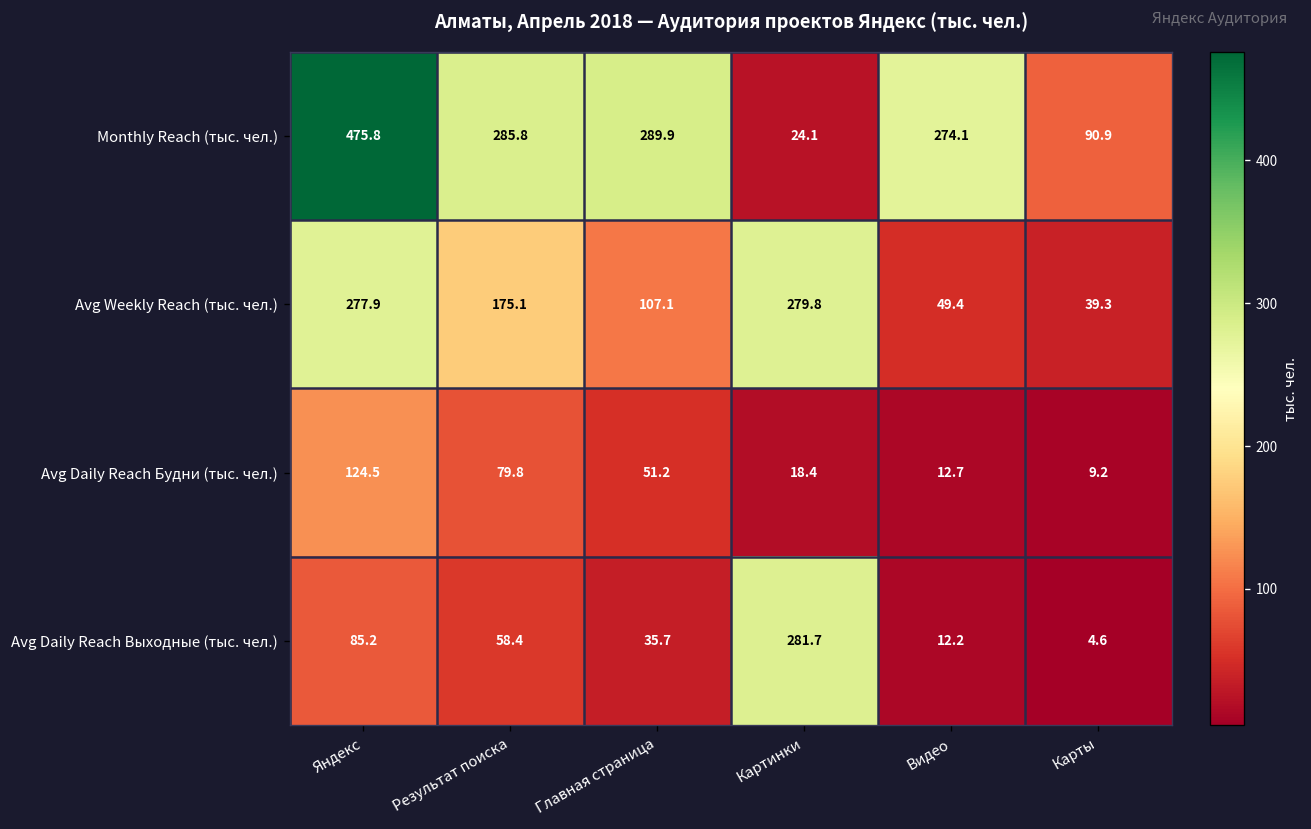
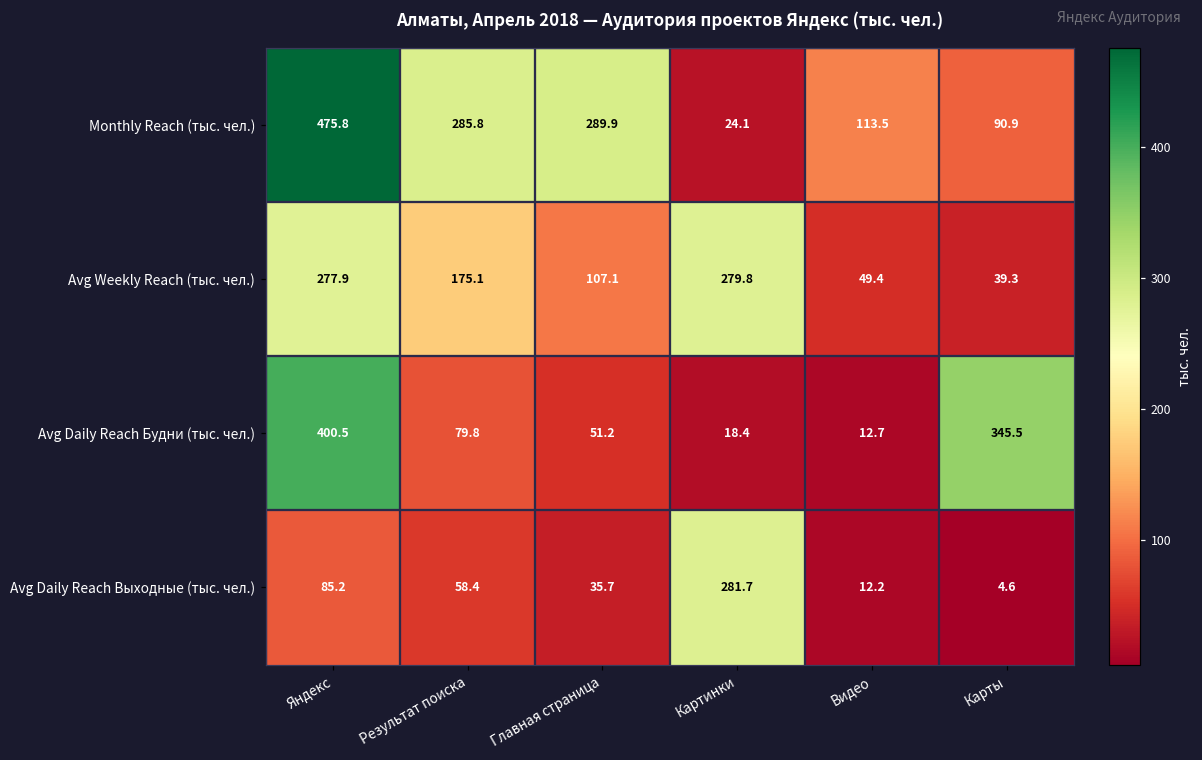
  {
    "Monthly Reach (тыс. чел.)": {
      "Яндекс": 475.8,
      "Результат поиска": 285.8,
      "Главная страница": 289.9,
      "Картинки": 24.1,
-     "Видео": 274.1,
+     "Видео": 113.5,
      "Карты": 90.9
    },
    "Avg Weekly Reach (тыс. чел.)": {
      "Яндекс": 277.9,
      "Результат поиска": 175.1,
      "Главная страница": 107.1,
      "Картинки": 279.8,
      "Видео": 49.4,
      "Карты": 39.3
    },
    "Avg Daily Reach Будни (тыс. чел.)": {
-     "Яндекс": 124.5,
+     "Яндекс": 400.5,
      "Результат поиска": 79.8,
      "Главная страница": 51.2,
      "Картинки": 18.4,
      "Видео": 12.7,
-     "Карты": 9.2
+     "Карты": 345.5
    },
    "Avg Daily Reach Выходные (тыс. чел.)": {
      "Яндекс": 85.2,
      "Результат поиска": 58.4,
      "Главная страница": 35.7,
      "Картинки": 281.7,
      "Видео": 12.2,
      "Карты": 4.6
    }
  }
